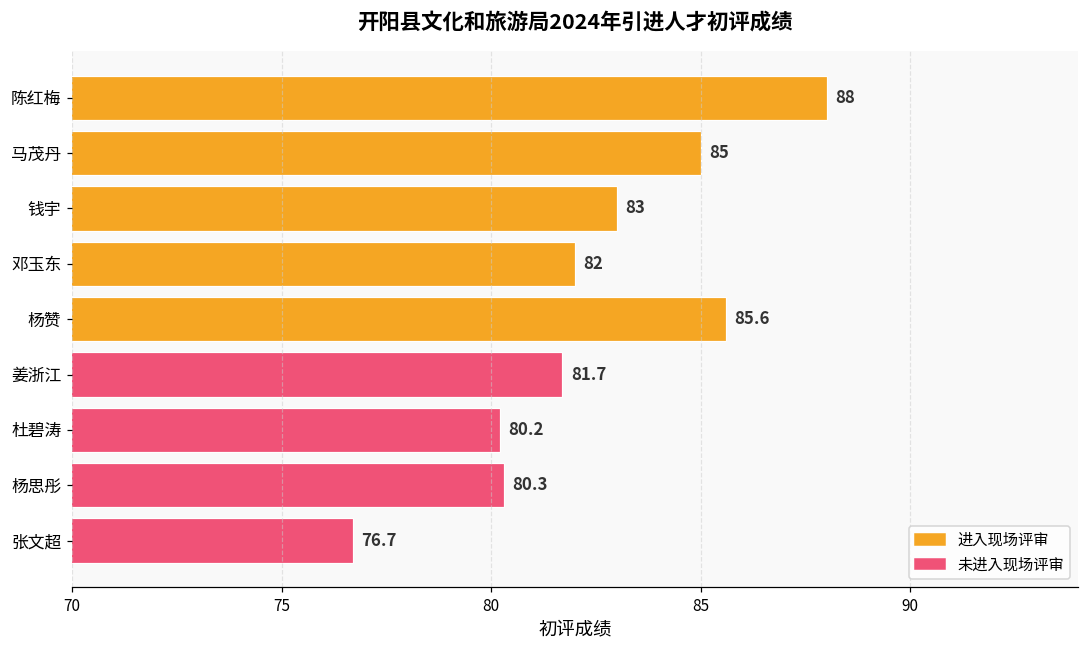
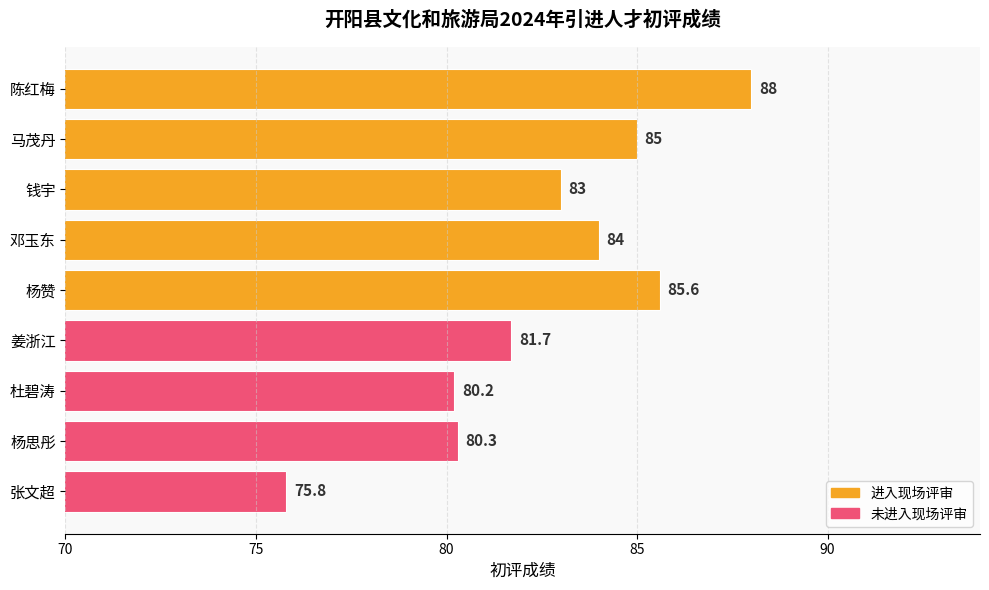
  {
    "陈红梅": 88,
    "马茂丹": 85,
    "钱宇": 83,
-   "邓玉东": 82,
+   "邓玉东": 84,
    "杨赞": 85.6,
    "姜浙江": 81.7,
    "杜碧涛": 80.2,
    "杨思彤": 80.3,
-   "张文超": 76.7
+   "张文超": 75.8
  }
